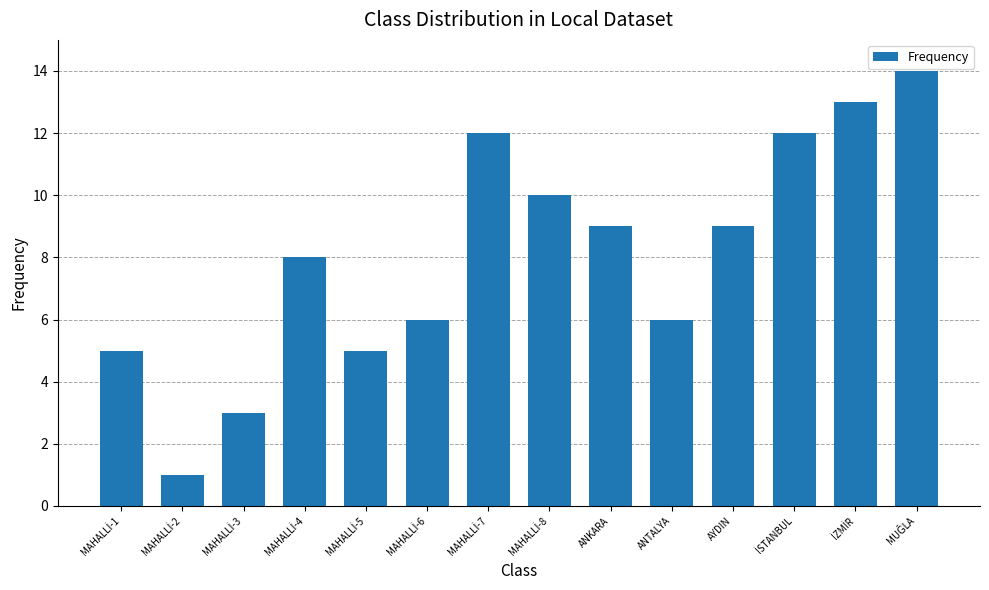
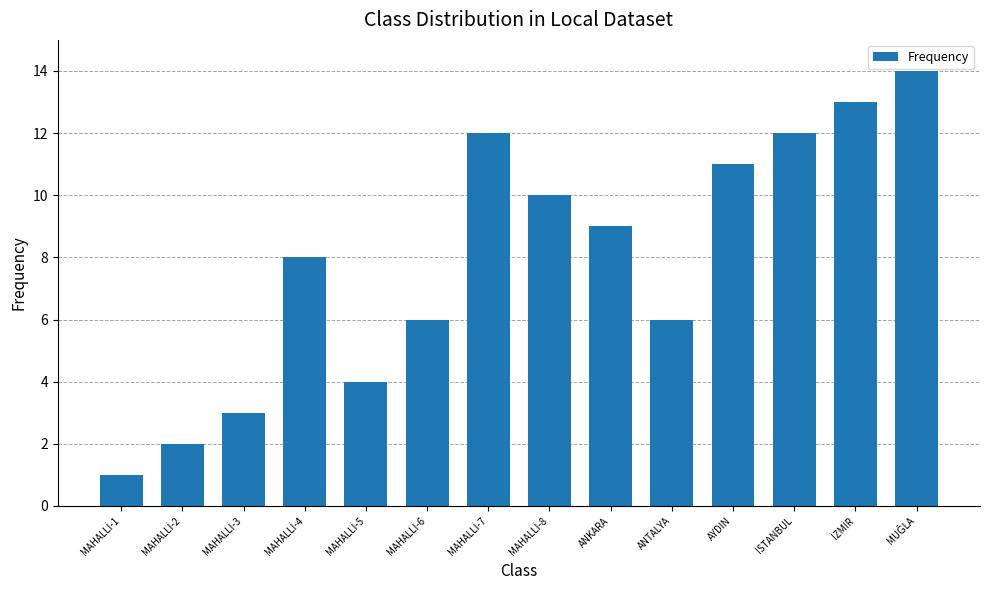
  {
-   "MAHALLİ-1": 5,
-   "MAHALLİ-2": 1,
+   "MAHALLİ-1": 1,
+   "MAHALLİ-2": 2,
    "MAHALLİ-3": 3,
    "MAHALLİ-4": 8,
-   "MAHALLİ-5": 5,
+   "MAHALLİ-5": 4,
    "MAHALLİ-6": 6,
    "MAHALLİ-7": 12,
    "MAHALLİ-8": 10,
    "ANKARA": 9,
    "ANTALYA": 6,
-   "AYDIN": 9,
+   "AYDIN": 11,
    "İSTANBUL": 12,
    "İZMİR": 13,
    "MUĞLA": 14
  }
